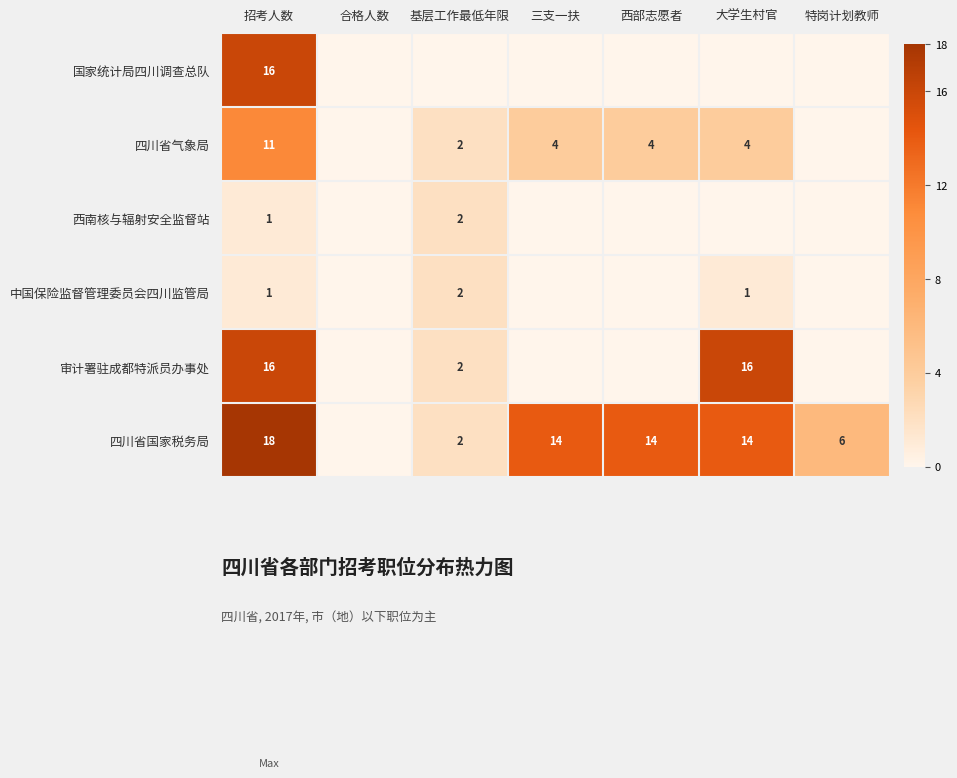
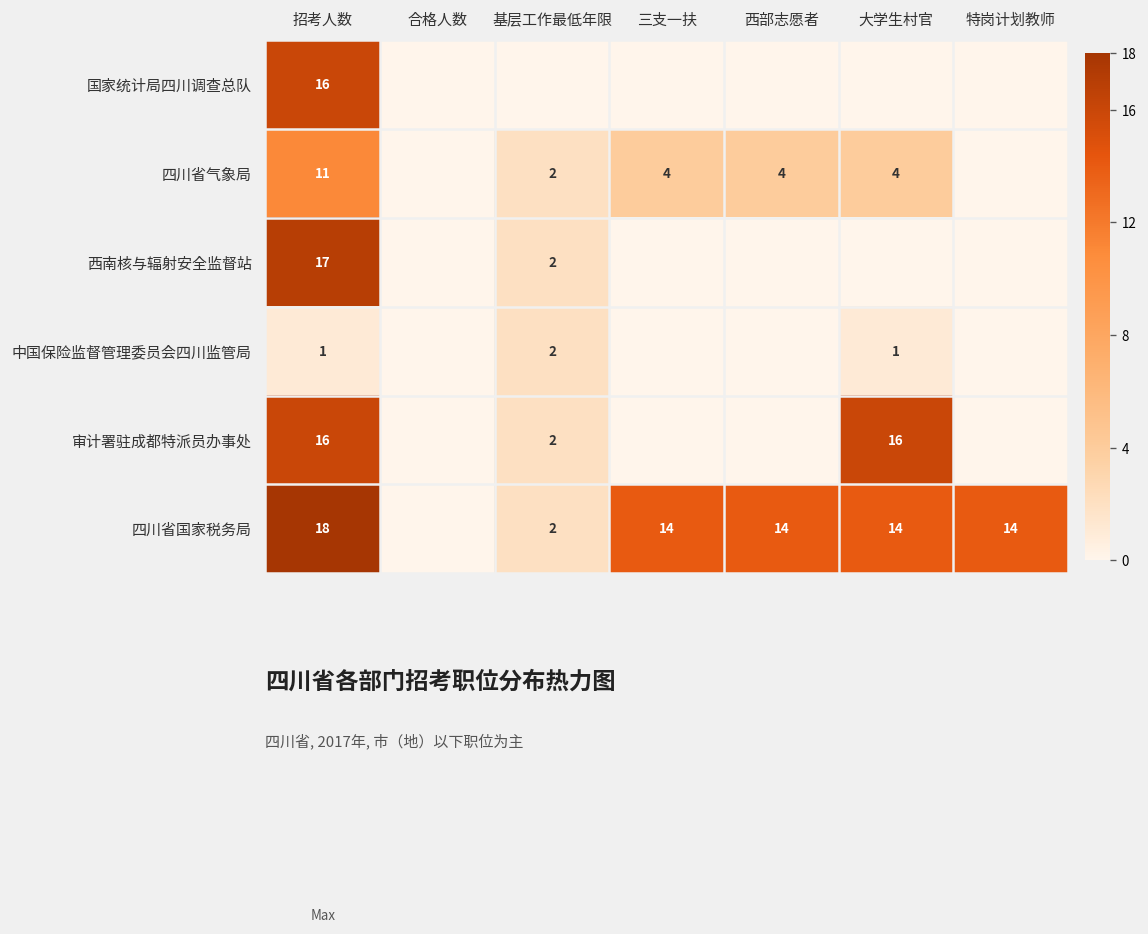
  {
    "国家统计局四川调查总队": {
      "招考人数": 16
    },
    "四川省气象局": {
      "招考人数": 11,
      "基层工作最低年限": 2,
      "三支一扶": 4,
      "西部志愿者": 4,
      "大学生村官": 4
    },
    "西南核与辐射安全监督站": {
-     "招考人数": 1,
+     "招考人数": 17,
      "基层工作最低年限": 2
    },
    "中国保险监督管理委员会四川监管局": {
      "招考人数": 1,
      "基层工作最低年限": 2,
      "大学生村官": 1
    },
    "审计署驻成都特派员办事处": {
      "招考人数": 16,
      "基层工作最低年限": 2,
      "大学生村官": 16
    },
    "四川省国家税务局": {
      "招考人数": 18,
      "基层工作最低年限": 2,
      "三支一扶": 14,
      "西部志愿者": 14,
      "大学生村官": 14,
-     "特岗计划教师": 6
+     "特岗计划教师": 14
    }
  }
